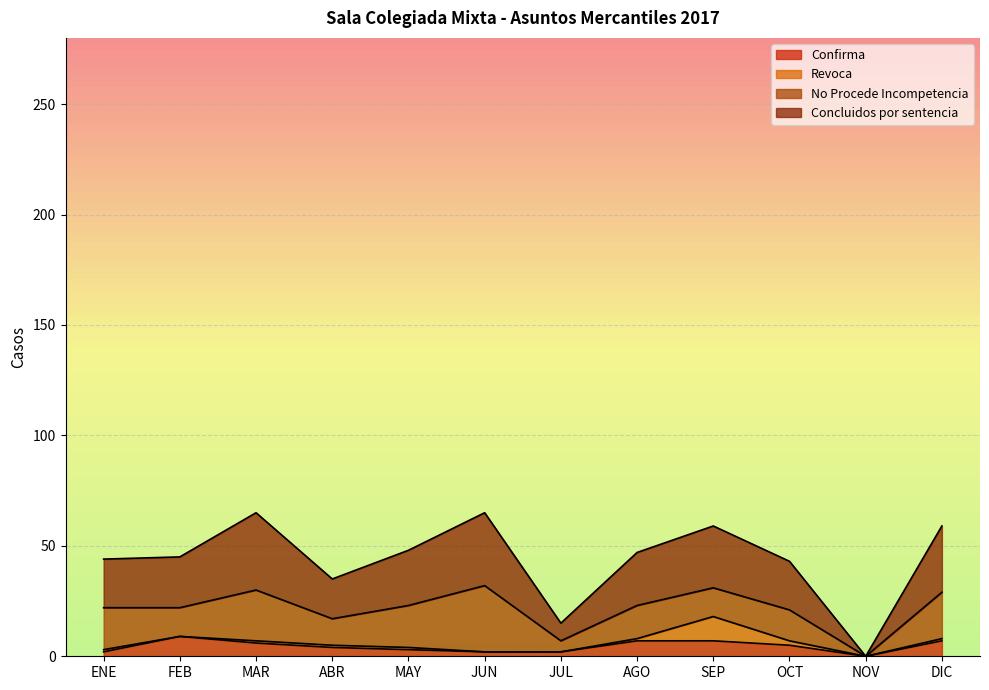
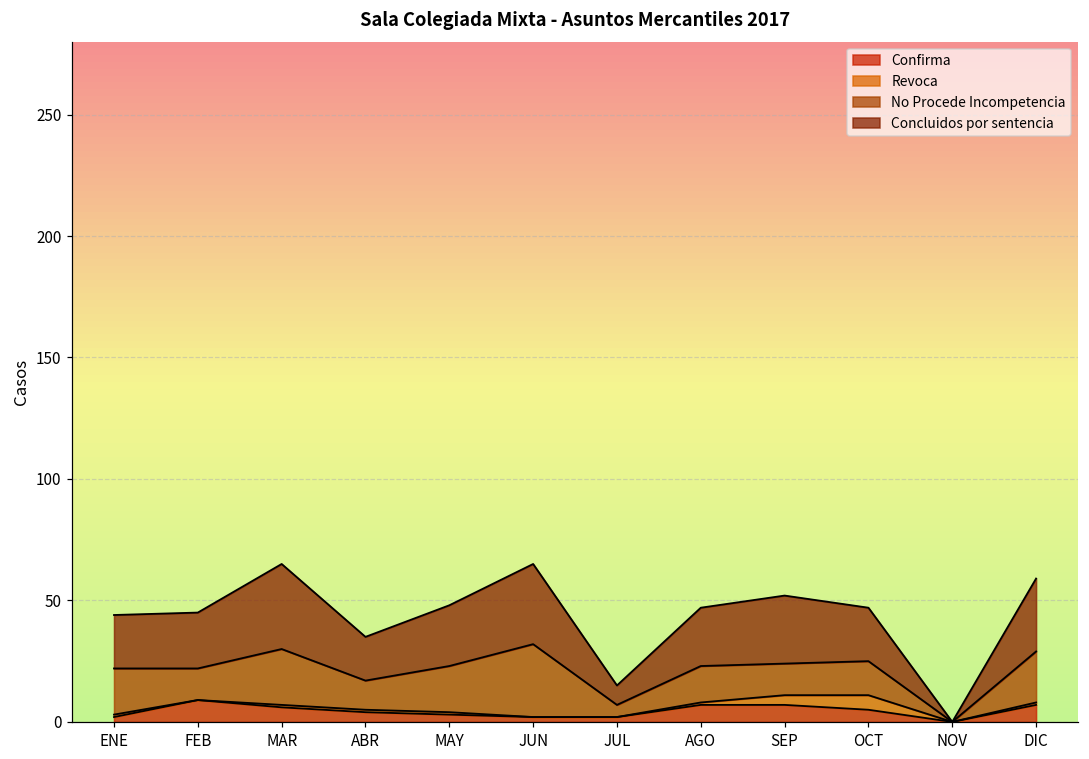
  {
    "Revoca": {
-     "SEP": 11,
-     "OCT": 2
+     "SEP": 4,
+     "OCT": 6
    }
  }
